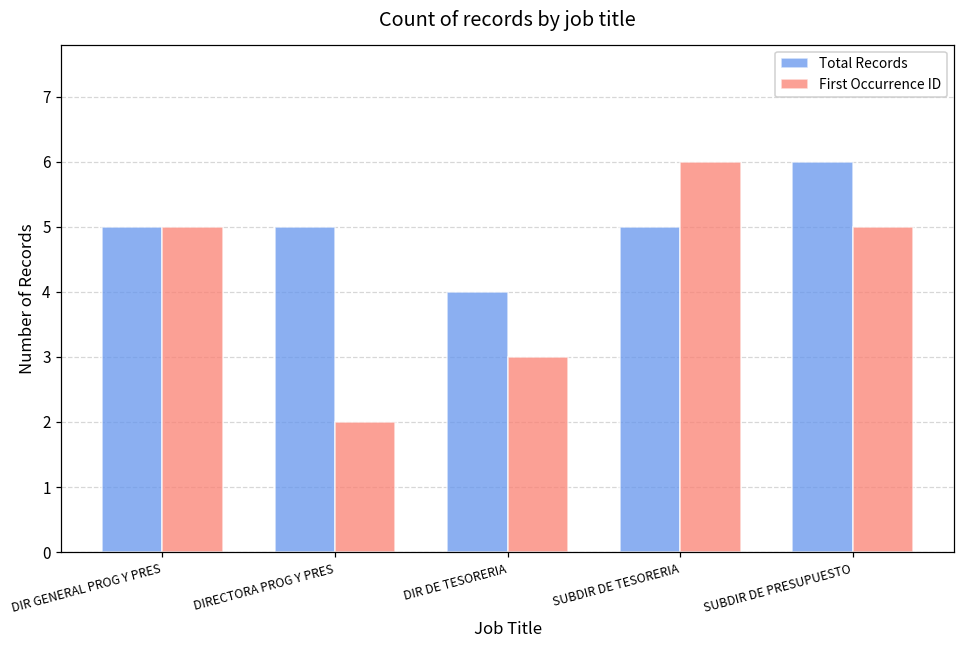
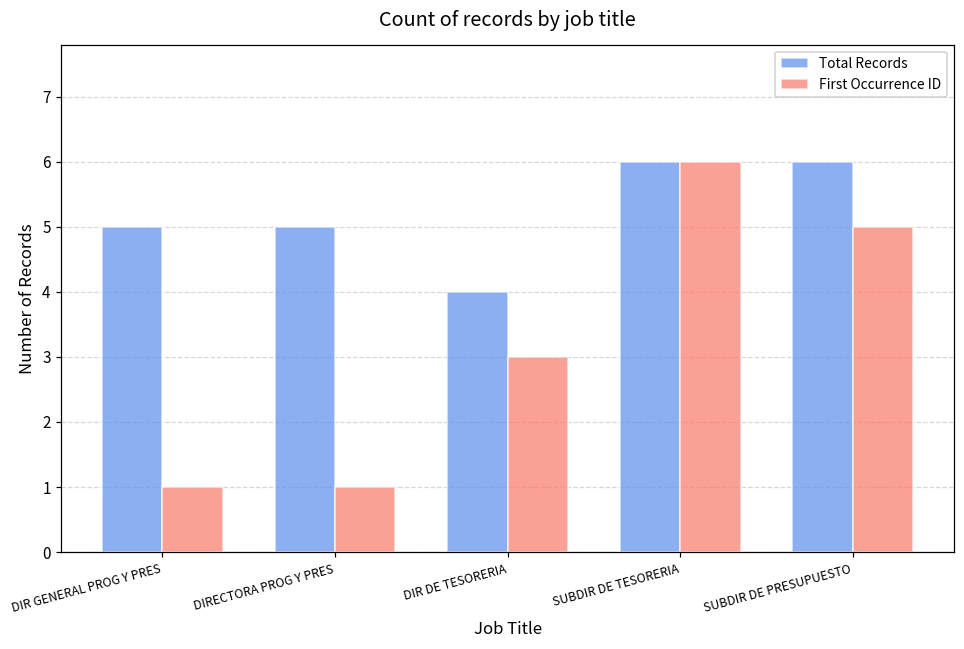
  {
    "Total Records": {
      "DIR GENERAL PROG Y PRES": 5,
      "DIRECTORA PROG Y PRES": 5,
      "DIR DE TESORERIA": 4,
-     "SUBDIR DE TESORERIA": 5,
+     "SUBDIR DE TESORERIA": 6,
      "SUBDIR DE PRESUPUESTO": 6
    },
    "First Occurrence ID": {
-     "DIR GENERAL PROG Y PRES": 5,
-     "DIRECTORA PROG Y PRES": 2,
+     "DIR GENERAL PROG Y PRES": 1,
+     "DIRECTORA PROG Y PRES": 1,
      "DIR DE TESORERIA": 3,
      "SUBDIR DE TESORERIA": 6,
      "SUBDIR DE PRESUPUESTO": 5
    }
  }
